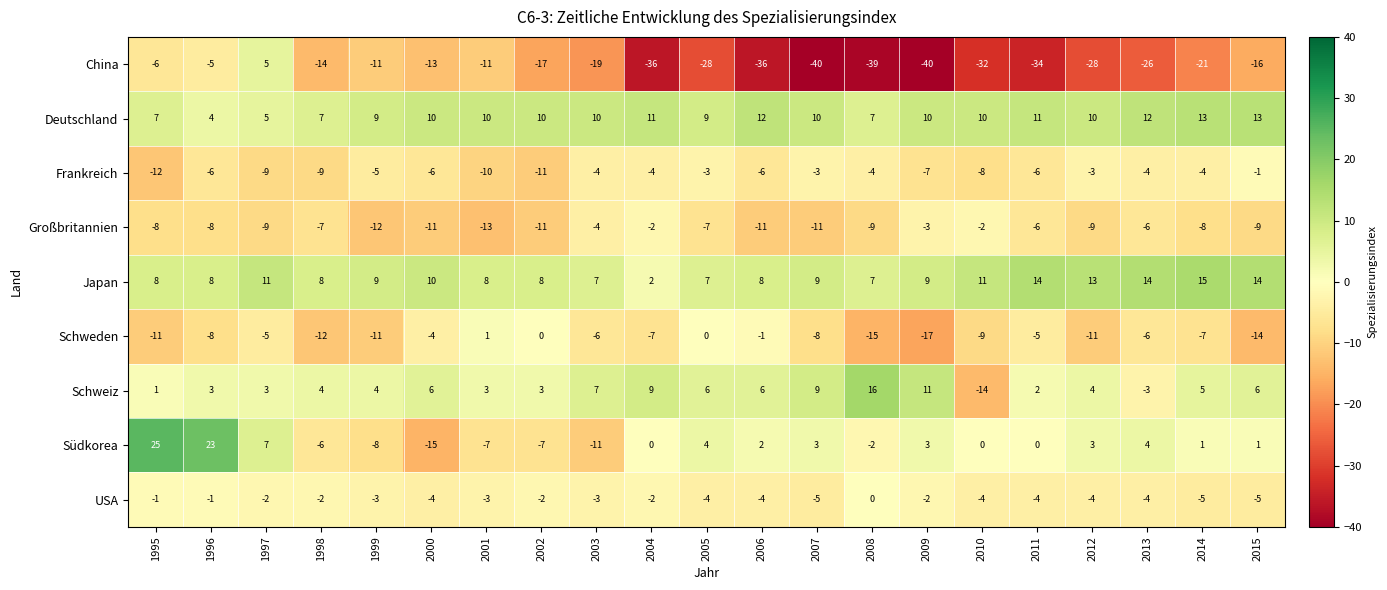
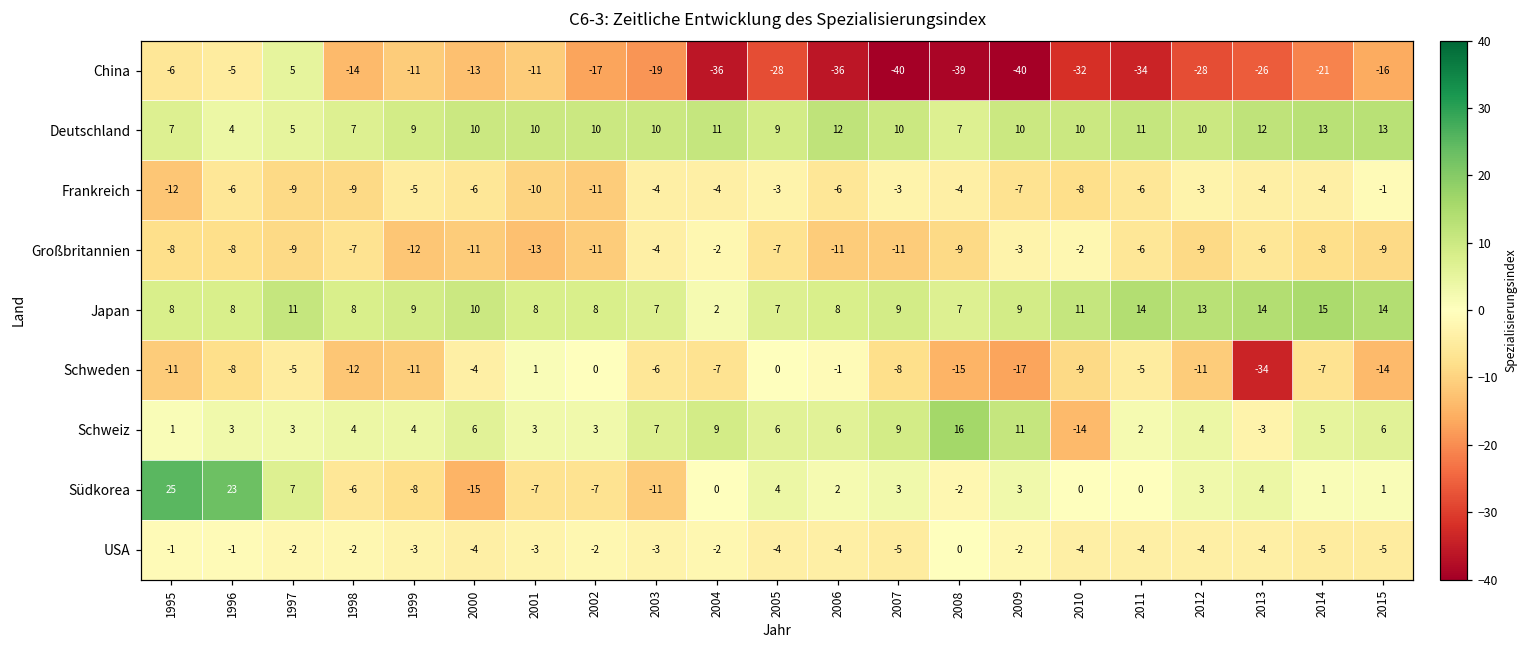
  {
    "China": {
      "1995": -6,
      "1996": -5,
      "1997": 5,
      "1998": -14,
      "1999": -11,
      "2000": -13,
      "2001": -11,
      "2002": -17,
      "2003": -19,
      "2004": -36,
      "2005": -28,
      "2006": -36,
      "2007": -40,
      "2008": -39,
      "2009": -40,
      "2010": -32,
      "2011": -34,
      "2012": -28,
      "2013": -26,
      "2014": -21,
      "2015": -16
    },
    "Deutschland": {
      "1995": 7,
      "1996": 4,
      "1997": 5,
      "1998": 7,
      "1999": 9,
      "2000": 10,
      "2001": 10,
      "2002": 10,
      "2003": 10,
      "2004": 11,
      "2005": 9,
      "2006": 12,
      "2007": 10,
      "2008": 7,
      "2009": 10,
      "2010": 10,
      "2011": 11,
      "2012": 10,
      "2013": 12,
      "2014": 13,
      "2015": 13
    },
    "Frankreich": {
      "1995": -12,
      "1996": -6,
      "1997": -9,
      "1998": -9,
      "1999": -5,
      "2000": -6,
      "2001": -10,
      "2002": -11,
      "2003": -4,
      "2004": -4,
      "2005": -3,
      "2006": -6,
      "2007": -3,
      "2008": -4,
      "2009": -7,
      "2010": -8,
      "2011": -6,
      "2012": -3,
      "2013": -4,
      "2014": -4,
      "2015": -1
    },
    "Großbritannien": {
      "1995": -8,
      "1996": -8,
      "1997": -9,
      "1998": -7,
      "1999": -12,
      "2000": -11,
      "2001": -13,
      "2002": -11,
      "2003": -4,
      "2004": -2,
      "2005": -7,
      "2006": -11,
      "2007": -11,
      "2008": -9,
      "2009": -3,
      "2010": -2,
      "2011": -6,
      "2012": -9,
      "2013": -6,
      "2014": -8,
      "2015": -9
    },
    "Japan": {
      "1995": 8,
      "1996": 8,
      "1997": 11,
      "1998": 8,
      "1999": 9,
      "2000": 10,
      "2001": 8,
      "2002": 8,
      "2003": 7,
      "2004": 2,
      "2005": 7,
      "2006": 8,
      "2007": 9,
      "2008": 7,
      "2009": 9,
      "2010": 11,
      "2011": 14,
      "2012": 13,
      "2013": 14,
      "2014": 15,
      "2015": 14
    },
    "Schweden": {
      "1995": -11,
      "1996": -8,
      "1997": -5,
      "1998": -12,
      "1999": -11,
      "2000": -4,
      "2001": 1,
      "2002": 0,
      "2003": -6,
      "2004": -7,
      "2005": 0,
      "2006": -1,
      "2007": -8,
      "2008": -15,
      "2009": -17,
      "2010": -9,
      "2011": -5,
      "2012": -11,
-     "2013": -6,
+     "2013": -34,
      "2014": -7,
      "2015": -14
    },
    "Schweiz": {
      "1995": 1,
      "1996": 3,
      "1997": 3,
      "1998": 4,
      "1999": 4,
      "2000": 6,
      "2001": 3,
      "2002": 3,
      "2003": 7,
      "2004": 9,
      "2005": 6,
      "2006": 6,
      "2007": 9,
      "2008": 16,
      "2009": 11,
      "2010": -14,
      "2011": 2,
      "2012": 4,
      "2013": -3,
      "2014": 5,
      "2015": 6
    },
    "Südkorea": {
      "1995": 25,
      "1996": 23,
      "1997": 7,
      "1998": -6,
      "1999": -8,
      "2000": -15,
      "2001": -7,
      "2002": -7,
      "2003": -11,
      "2004": 0,
      "2005": 4,
      "2006": 2,
      "2007": 3,
      "2008": -2,
      "2009": 3,
      "2010": 0,
      "2011": 0,
      "2012": 3,
      "2013": 4,
      "2014": 1,
      "2015": 1
    },
    "USA": {
      "1995": -1,
      "1996": -1,
      "1997": -2,
      "1998": -2,
      "1999": -3,
      "2000": -4,
      "2001": -3,
      "2002": -2,
      "2003": -3,
      "2004": -2,
      "2005": -4,
      "2006": -4,
      "2007": -5,
      "2008": 0,
      "2009": -2,
      "2010": -4,
      "2011": -4,
      "2012": -4,
      "2013": -4,
      "2014": -5,
      "2015": -5
    }
  }
